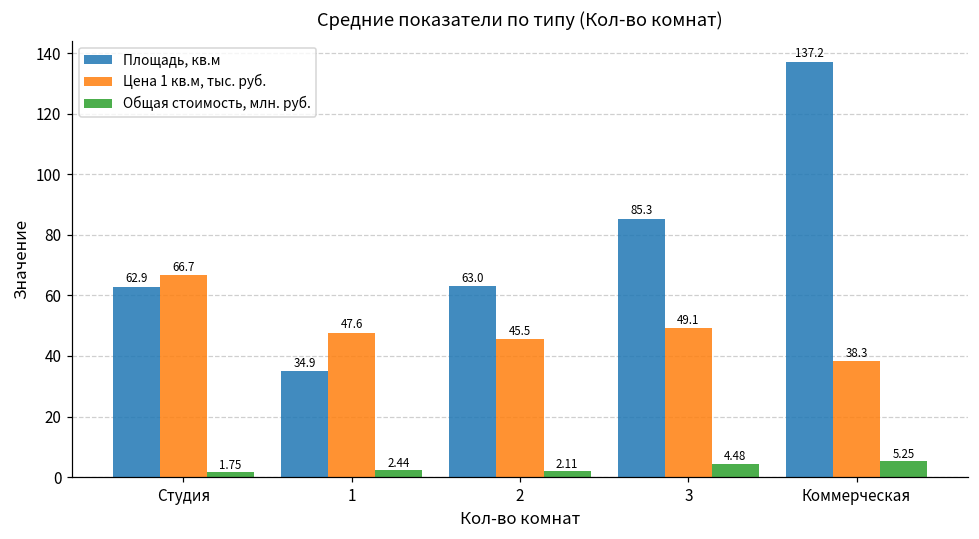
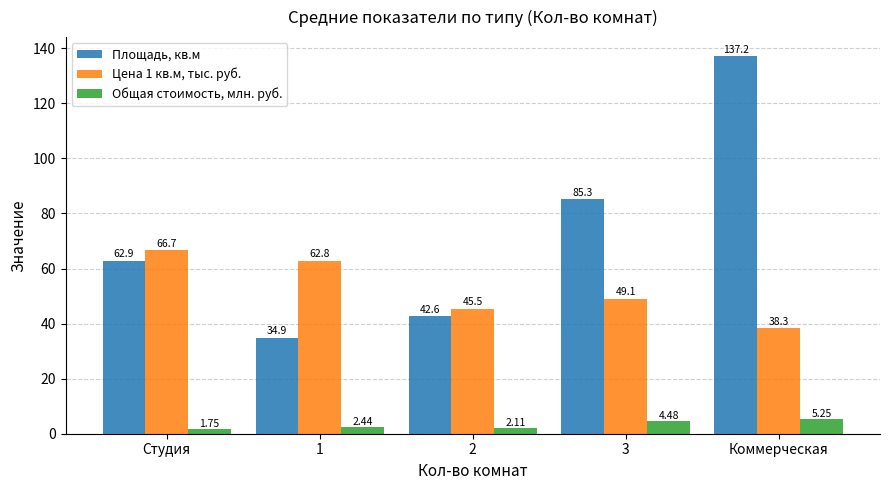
  {
    "Площадь, кв.м": {
      "Студия": 62.9,
      "1": 34.9,
-     "2": 63.0,
+     "2": 42.6,
      "3": 85.3,
      "Коммерческая": 137.2
    },
    "Цена 1 кв.м, тыс. руб.": {
      "Студия": 66.7,
-     "1": 47.6,
+     "1": 62.8,
      "2": 45.5,
      "3": 49.1,
      "Коммерческая": 38.3
    },
    "Общая стоимость, млн. руб.": {
      "Студия": 1.75,
      "1": 2.44,
      "2": 2.11,
      "3": 4.48,
      "Коммерческая": 5.25
    }
  }
